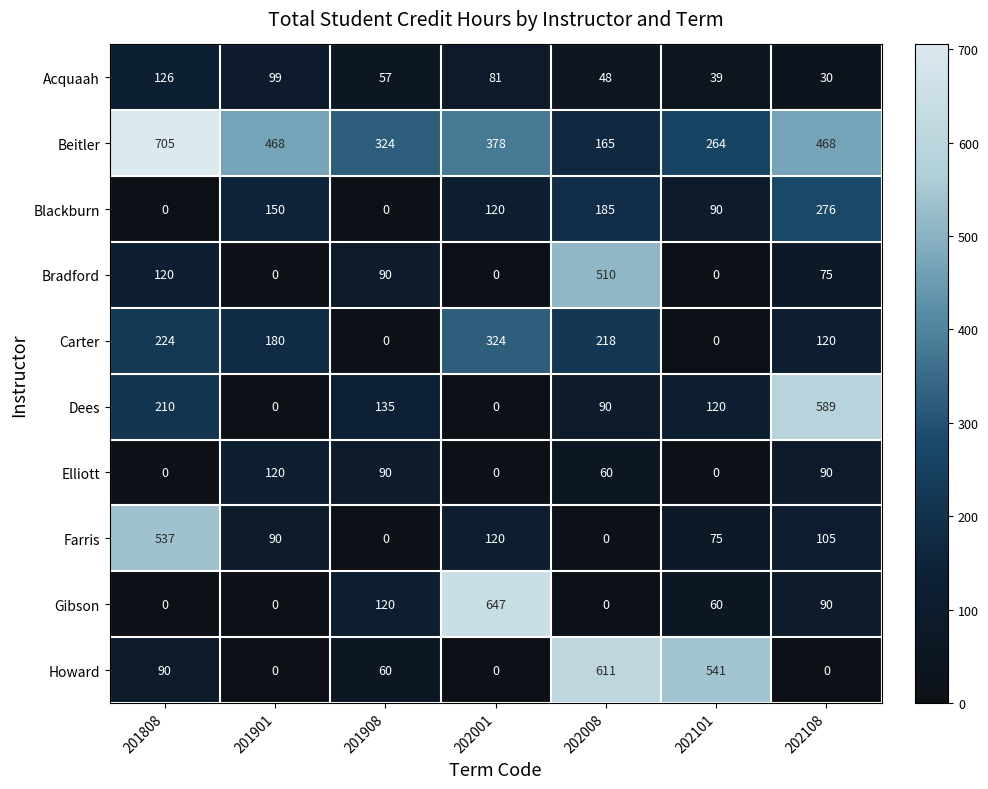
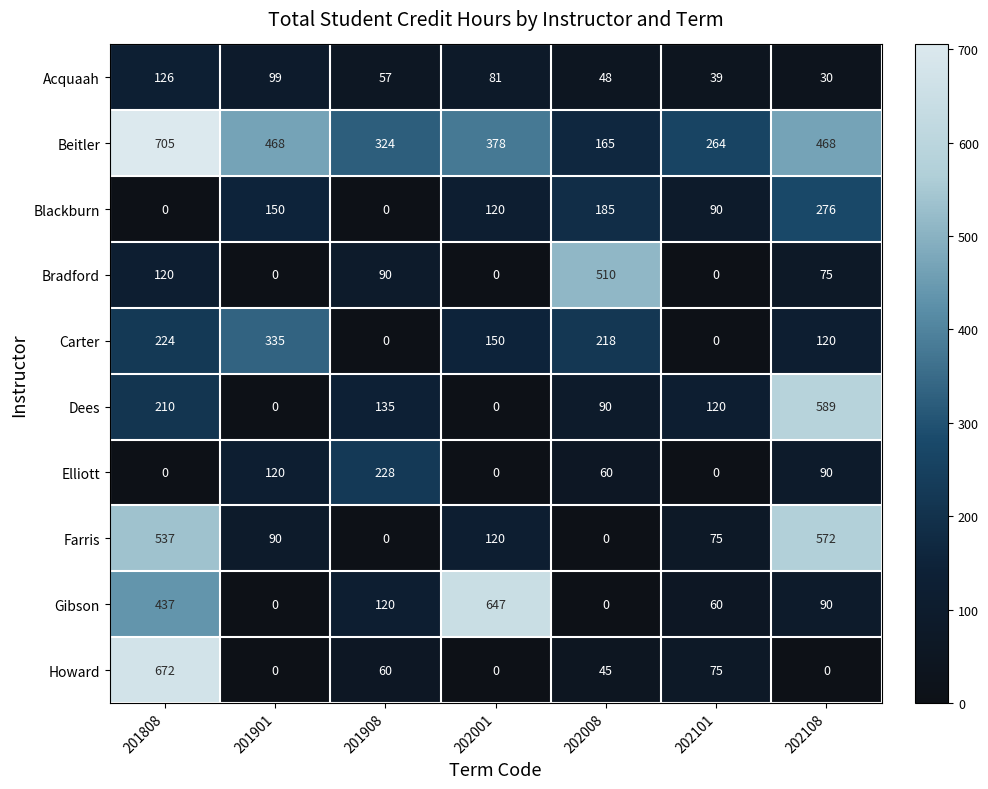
  {
    "Acquaah": {
      "201808": 126,
      "201901": 99,
      "201908": 57,
      "202001": 81,
      "202008": 48,
      "202101": 39,
      "202108": 30
    },
    "Beitler": {
      "201808": 705,
      "201901": 468,
      "201908": 324,
      "202001": 378,
      "202008": 165,
      "202101": 264,
      "202108": 468
    },
    "Blackburn": {
      "201808": 0,
      "201901": 150,
      "201908": 0,
      "202001": 120,
      "202008": 185,
      "202101": 90,
      "202108": 276
    },
    "Bradford": {
      "201808": 120,
      "201901": 0,
      "201908": 90,
      "202001": 0,
      "202008": 510,
      "202101": 0,
      "202108": 75
    },
    "Carter": {
      "201808": 224,
-     "201901": 180,
+     "201901": 335,
      "201908": 0,
-     "202001": 324,
+     "202001": 150,
      "202008": 218,
      "202101": 0,
      "202108": 120
    },
    "Dees": {
      "201808": 210,
      "201901": 0,
      "201908": 135,
      "202001": 0,
      "202008": 90,
      "202101": 120,
      "202108": 589
    },
    "Elliott": {
      "201808": 0,
      "201901": 120,
-     "201908": 90,
+     "201908": 228,
      "202001": 0,
      "202008": 60,
      "202101": 0,
      "202108": 90
    },
    "Farris": {
      "201808": 537,
      "201901": 90,
      "201908": 0,
      "202001": 120,
      "202008": 0,
      "202101": 75,
-     "202108": 105
+     "202108": 572
    },
    "Gibson": {
-     "201808": 0,
+     "201808": 437,
      "201901": 0,
      "201908": 120,
      "202001": 647,
      "202008": 0,
      "202101": 60,
      "202108": 90
    },
    "Howard": {
-     "201808": 90,
+     "201808": 672,
      "201901": 0,
      "201908": 60,
      "202001": 0,
-     "202008": 611,
-     "202101": 541,
+     "202008": 45,
+     "202101": 75,
      "202108": 0
    }
  }
